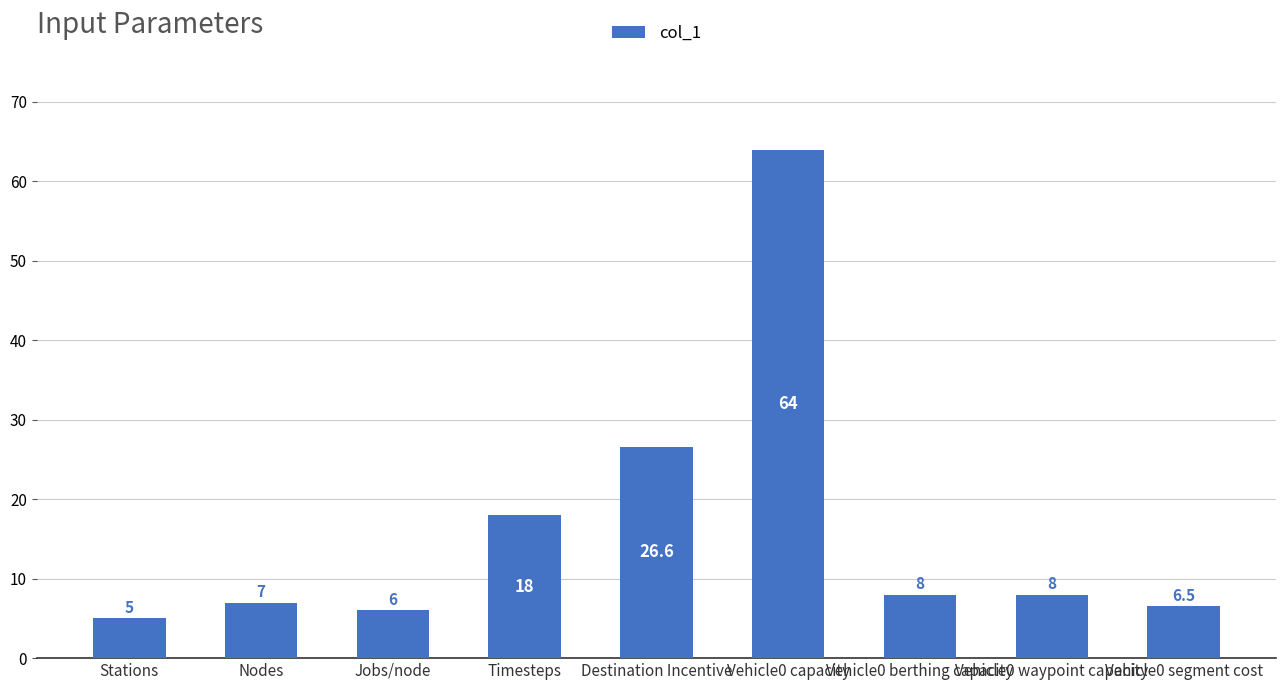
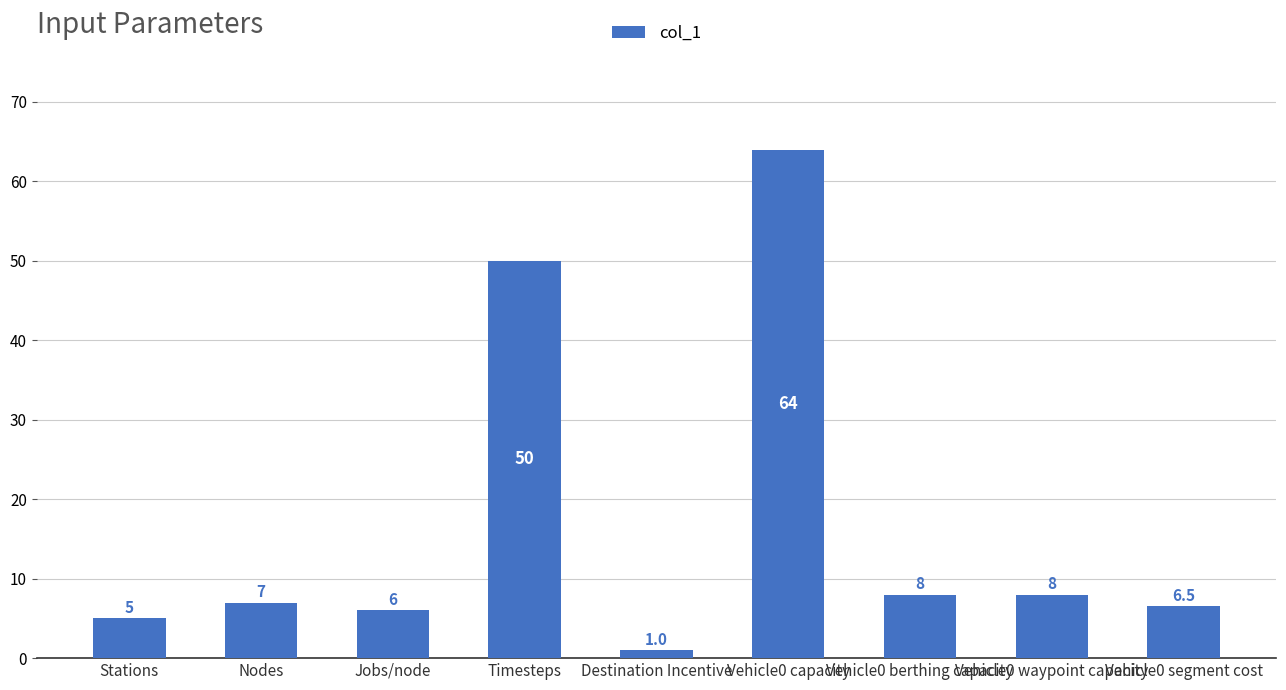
  {
    "Stations": 5,
    "Nodes": 7,
    "Jobs/node": 6,
-   "Timesteps": 18,
-   "Destination Incentive": 26.6
+   "Timesteps": 50,
+   "Destination Incentive": 1.0
  }
